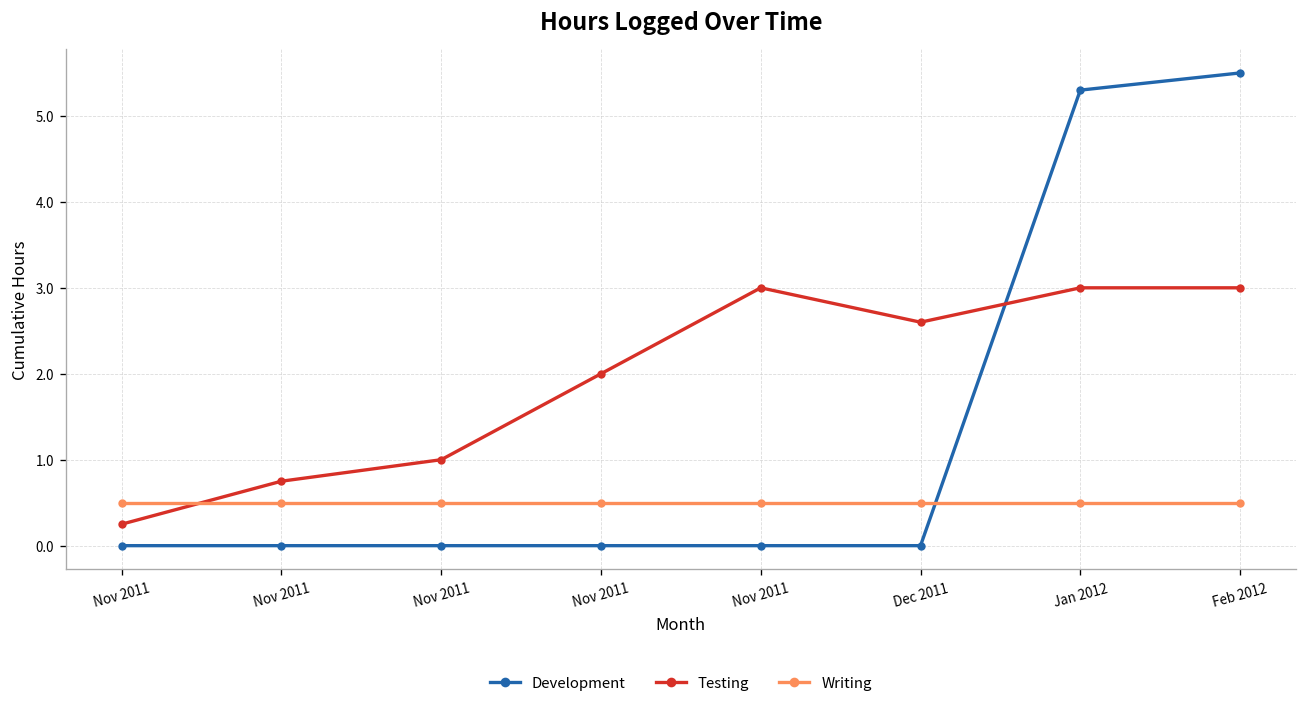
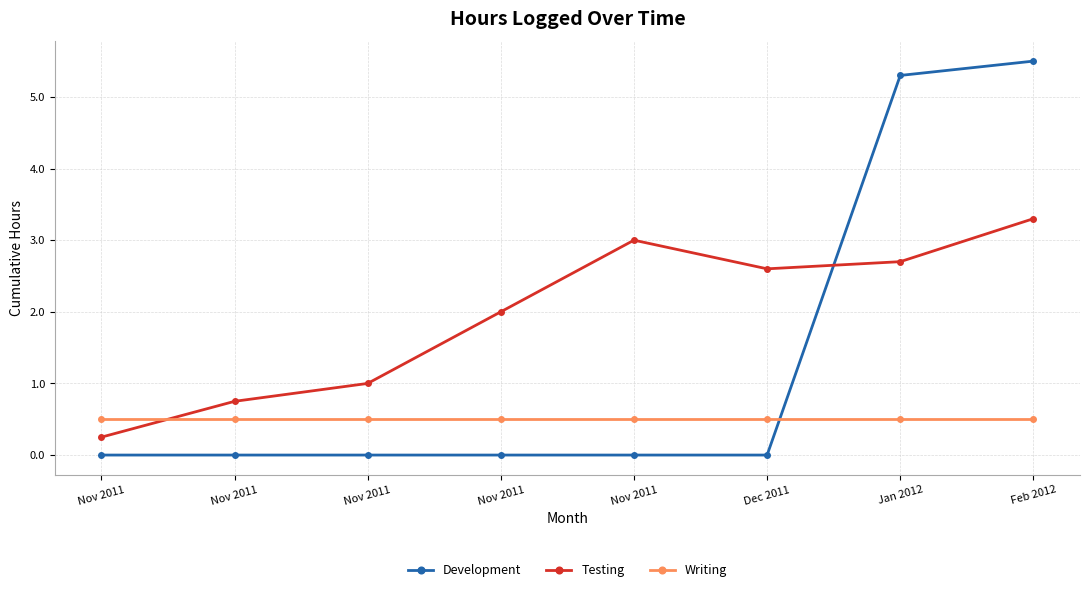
  {
    "Development": {
      "Dec 2011": 0.0,
      "Jan 2012": 5.3,
      "Feb 2012": 5.5
    },
    "Testing": {
      "Dec 2011": 2.6,
-     "Jan 2012": 3.0,
-     "Feb 2012": 3.0
+     "Jan 2012": 2.7,
+     "Feb 2012": 3.3
    },
    "Writing": {
      "Dec 2011": 0.5,
      "Jan 2012": 0.5,
      "Feb 2012": 0.5
    }
  }
